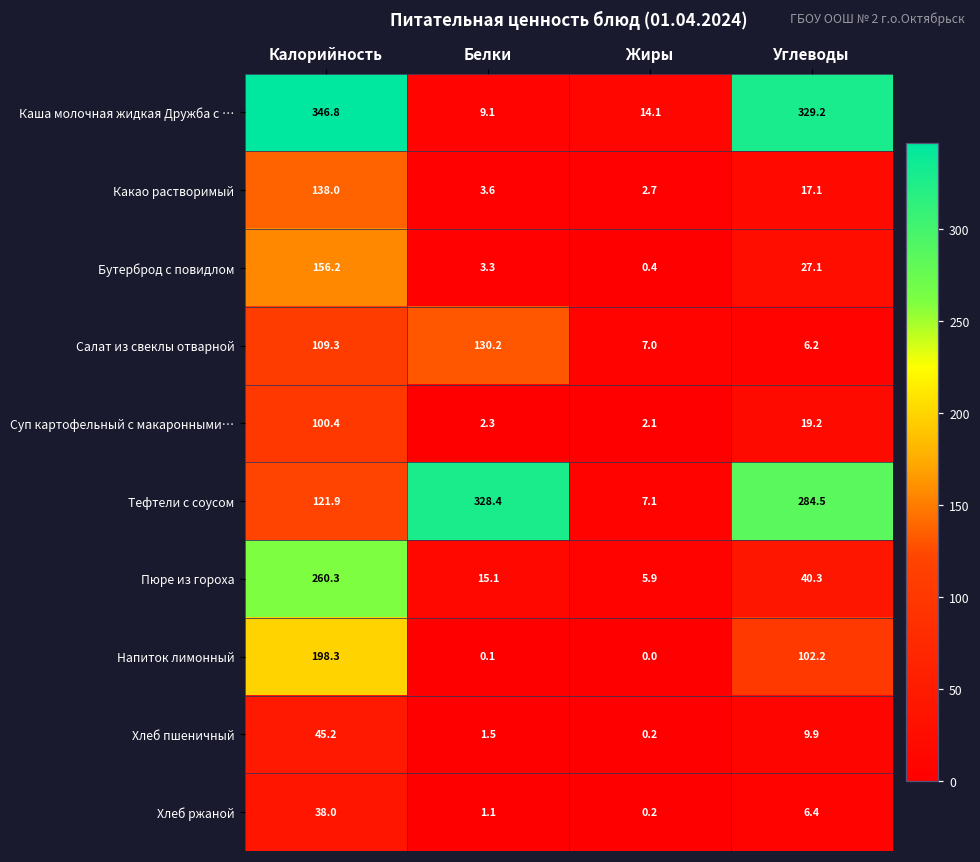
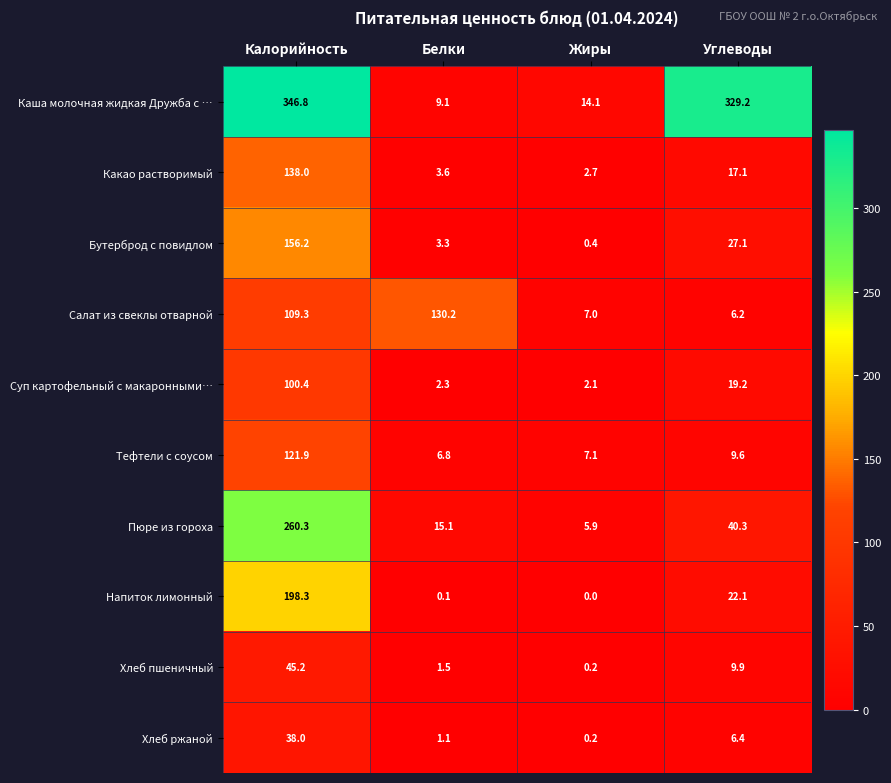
  {
    "Каша молочная жидкая Дружба с …": {
      "Калорийность": 346.8,
      "Белки": 9.1,
      "Жиры": 14.1,
      "Углеводы": 329.2
    },
    "Какао растворимый": {
      "Калорийность": 138.0,
      "Белки": 3.6,
      "Жиры": 2.7,
      "Углеводы": 17.1
    },
    "Бутерброд с повидлом": {
      "Калорийность": 156.2,
      "Белки": 3.3,
      "Жиры": 0.4,
      "Углеводы": 27.1
    },
    "Салат из свеклы отварной": {
      "Калорийность": 109.3,
      "Белки": 130.2,
      "Жиры": 7.0,
      "Углеводы": 6.2
    },
    "Суп картофельный с макаронными…": {
      "Калорийность": 100.4,
      "Белки": 2.3,
      "Жиры": 2.1,
      "Углеводы": 19.2
    },
    "Тефтели с соусом": {
      "Калорийность": 121.9,
-     "Белки": 328.4,
+     "Белки": 6.8,
      "Жиры": 7.1,
-     "Углеводы": 284.5
+     "Углеводы": 9.6
    },
    "Пюре из гороха": {
      "Калорийность": 260.3,
      "Белки": 15.1,
      "Жиры": 5.9,
      "Углеводы": 40.3
    },
    "Напиток лимонный": {
      "Калорийность": 198.3,
      "Белки": 0.1,
      "Жиры": 0.0,
-     "Углеводы": 102.2
+     "Углеводы": 22.1
    },
    "Хлеб пшеничный": {
      "Калорийность": 45.2,
      "Белки": 1.5,
      "Жиры": 0.2,
      "Углеводы": 9.9
    },
    "Хлеб ржаной": {
      "Калорийность": 38.0,
      "Белки": 1.1,
      "Жиры": 0.2,
      "Углеводы": 6.4
    }
  }
